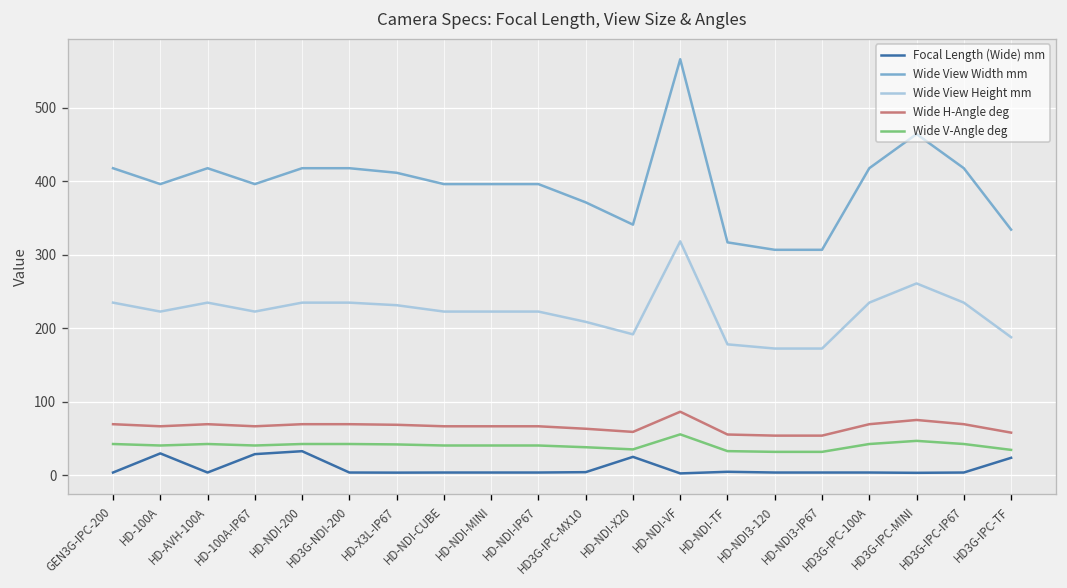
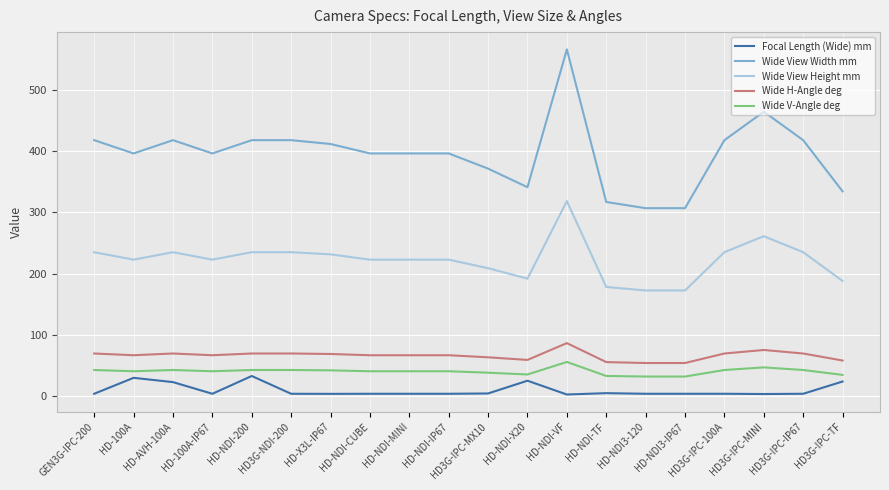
  {
    "Focal Length (Wide) mm": {
      "GEN3G-IPC-200": 0,
      "HD-100A": 30,
-     "HD-AVH-100A": 0,
-     "HD-100A-IP67": 30,
+     "HD-AVH-100A": 20,
+     "HD-100A-IP67": 0,
      "HD-NDI-200": 30,
      "HD3G-NDI-200": 0,
      "HD-X3L-IP67": 0,
      "HD-NDI-CUBE": 0,
      "HD-NDI-MINI": 0,
      "HD-NDI-IP67": 0,
      "HD3G-IPC-MX10": 0,
      "HD-NDI-X20": 30,
      "HD-NDI-VF": 0,
      "HD-NDI-TF": 10,
      "HD-NDI3-120": 0,
      "HD-NDI3-IP67": 0,
      "HD3G-IPC-100A": 0,
      "HD3G-IPC-MINI": 0,
      "HD3G-IPC-IP67": 0,
      "HD3G-IPC-TF": 20
    },
    "Wide H-Angle deg": {
      "GEN3G-IPC-200": 70,
      "HD-100A": 70,
      "HD-AVH-100A": 70,
      "HD-100A-IP67": 70,
      "HD-NDI-200": 70,
      "HD3G-NDI-200": 70,
      "HD-X3L-IP67": 70,
      "HD-NDI-CUBE": 70,
      "HD-NDI-MINI": 70,
      "HD-NDI-IP67": 70,
      "HD3G-IPC-MX10": 60,
      "HD-NDI-X20": 60,
      "HD-NDI-VF": 90,
      "HD-NDI-TF": 60,
      "HD-NDI3-120": 50,
      "HD-NDI3-IP67": 50,
      "HD3G-IPC-100A": 70,
      "HD3G-IPC-MINI": 80,
      "HD3G-IPC-IP67": 70,
      "HD3G-IPC-TF": 60
    },
    "Wide V-Angle deg": {
      "GEN3G-IPC-200": 40,
      "HD-100A": 40,
      "HD-AVH-100A": 40,
      "HD-100A-IP67": 40,
      "HD-NDI-200": 40,
      "HD3G-NDI-200": 40,
      "HD-X3L-IP67": 40,
      "HD-NDI-CUBE": 40,
      "HD-NDI-MINI": 40,
      "HD-NDI-IP67": 40,
      "HD3G-IPC-MX10": 40,
      "HD-NDI-X20": 40,
      "HD-NDI-VF": 60,
      "HD-NDI-TF": 30,
      "HD-NDI3-120": 30,
      "HD-NDI3-IP67": 30,
      "HD3G-IPC-100A": 40,
      "HD3G-IPC-MINI": 50,
      "HD3G-IPC-IP67": 40,
      "HD3G-IPC-TF": 30
    }
  }
